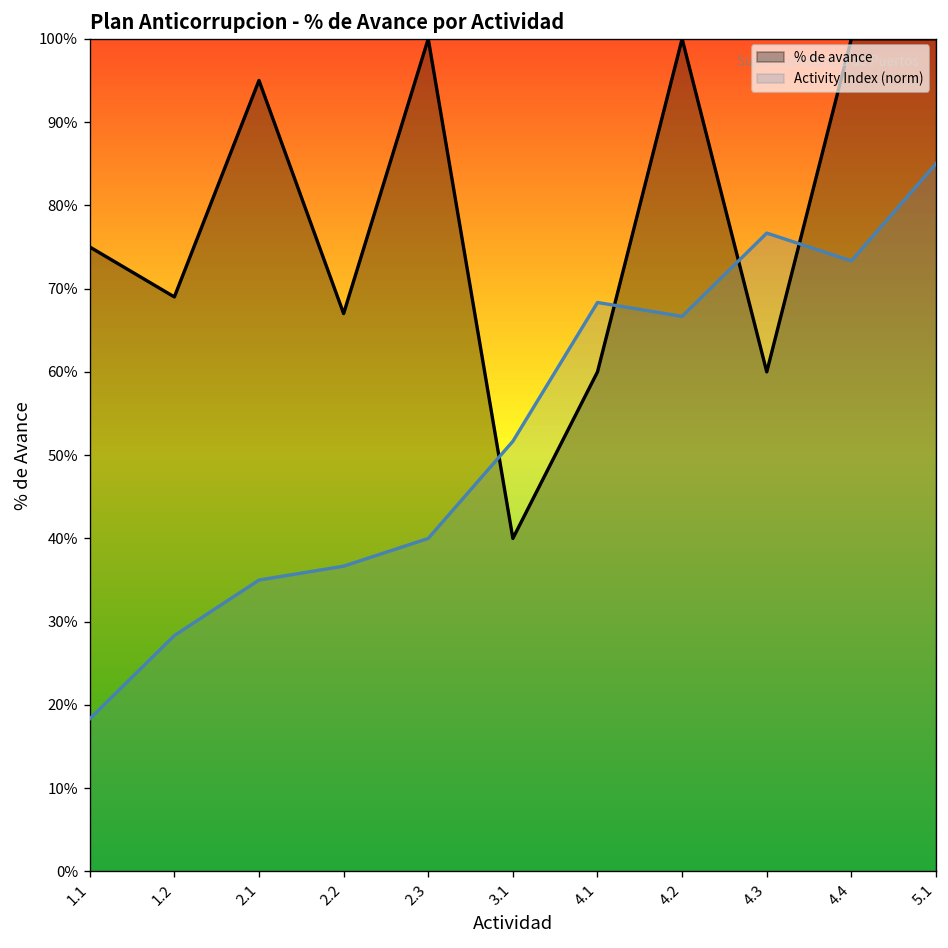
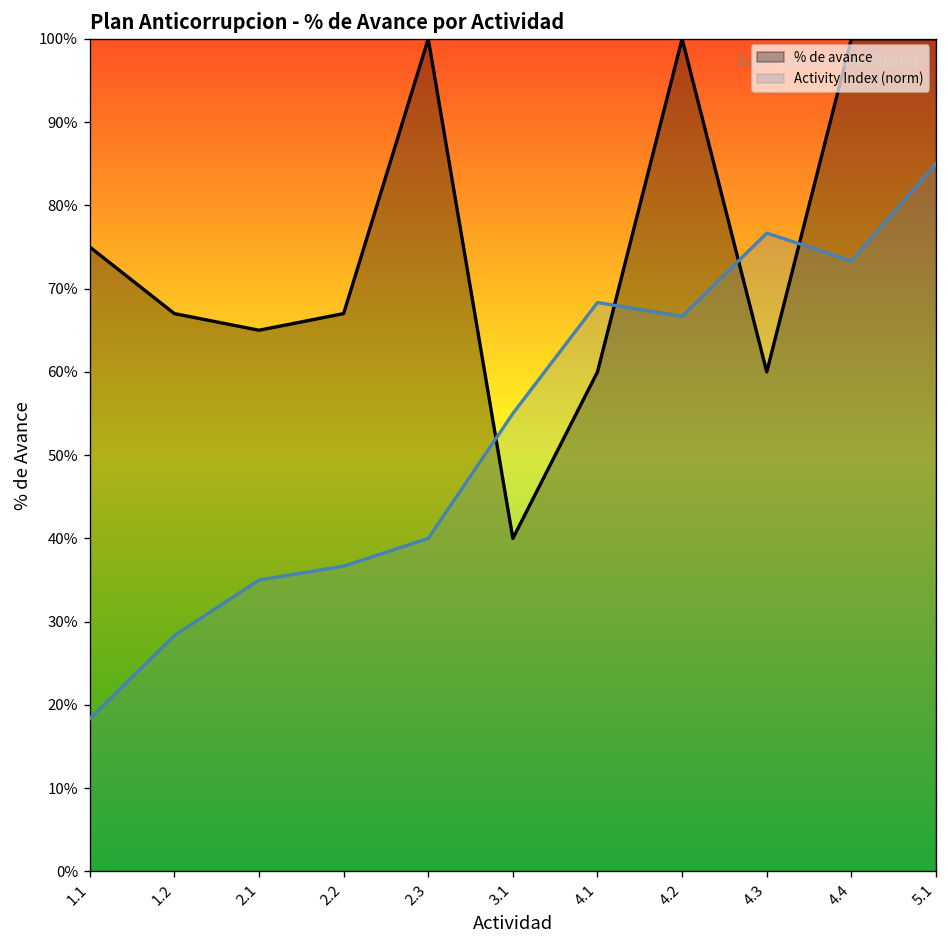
  {
    "% de avance": {
      "1.1": "75%",
-     "1.2": "69%",
-     "2.1": "95%",
+     "1.2": "67%",
+     "2.1": "65%",
      "2.2": "67%",
      "2.3": "100%",
      "3.1": "40%",
      "4.1": "60%",
      "4.2": "100%",
      "4.3": "60%",
      "4.4": "100%",
      "5.1": "100%"
    },
    "Activity Index (norm)": {
      "1.1": "18%",
      "1.2": "28%",
      "2.1": "35%",
      "2.2": "37%",
      "2.3": "40%",
-     "3.1": "52%",
+     "3.1": "55%",
      "4.1": "68%",
      "4.2": "67%",
      "4.3": "77%",
      "4.4": "73%",
      "5.1": "85%"
    }
  }
